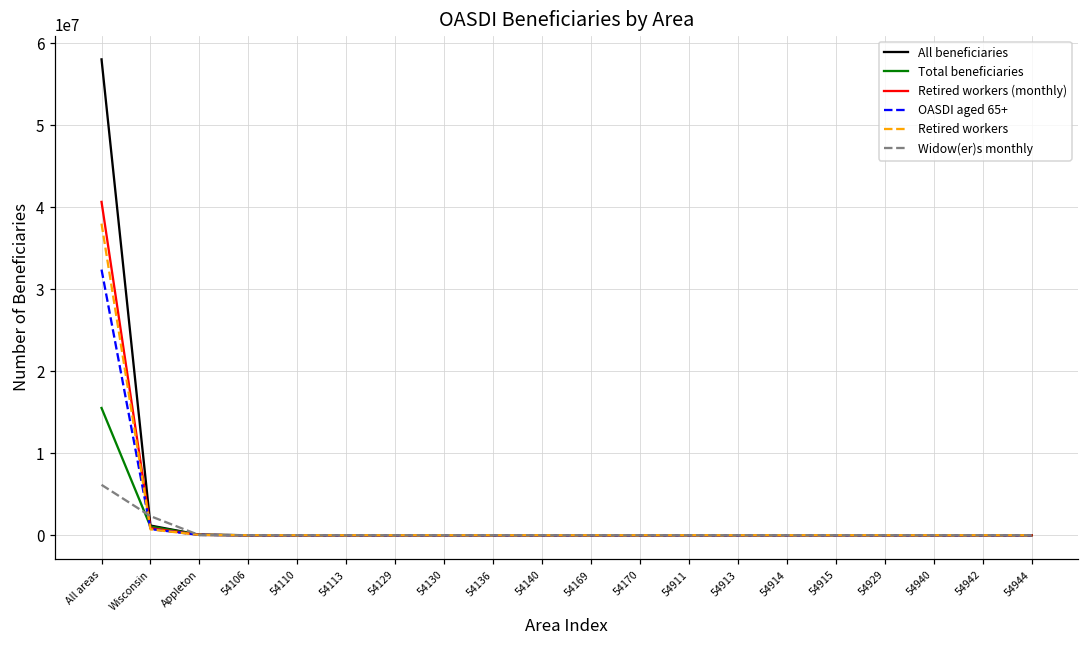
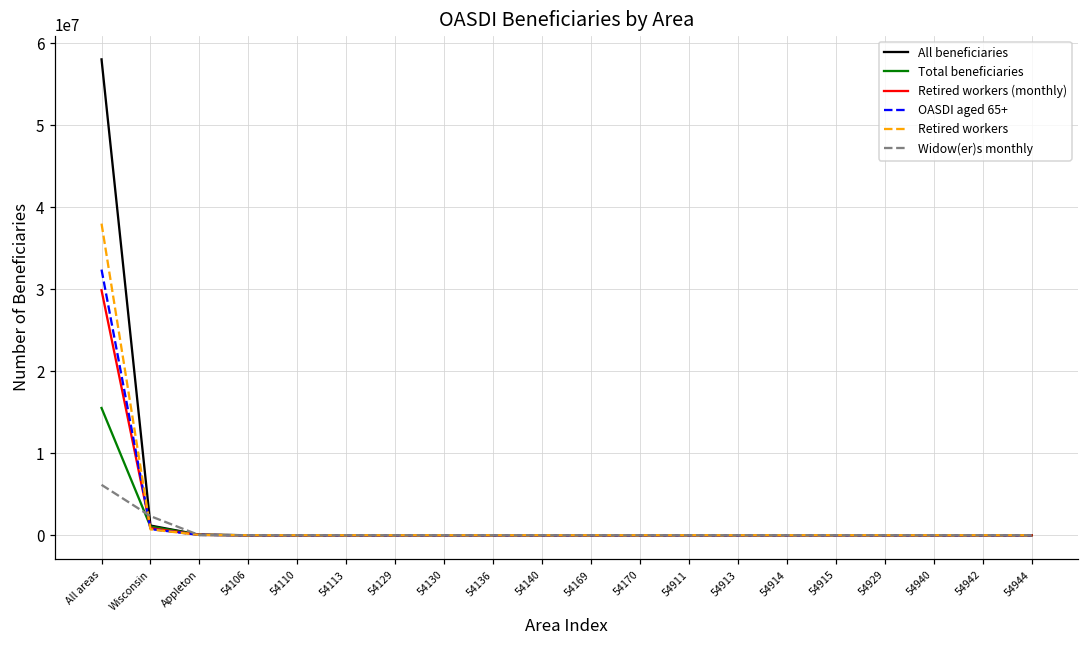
  {
    "All beneficiaries": {
      "All areas": 58000000
    },
    "Total beneficiaries": {
      "All areas": 16000000
    },
    "Retired workers (monthly)": {
-     "All areas": 41000000
+     "All areas": 30000000
    },
    "OASDI aged 65+": {
      "All areas": 32000000
    },
    "Retired workers": {
      "All areas": 38000000
    },
    "Widow(er)s monthly": {
      "All areas": 6000000,
      "Wisconsin": 2000000
    }
  }
